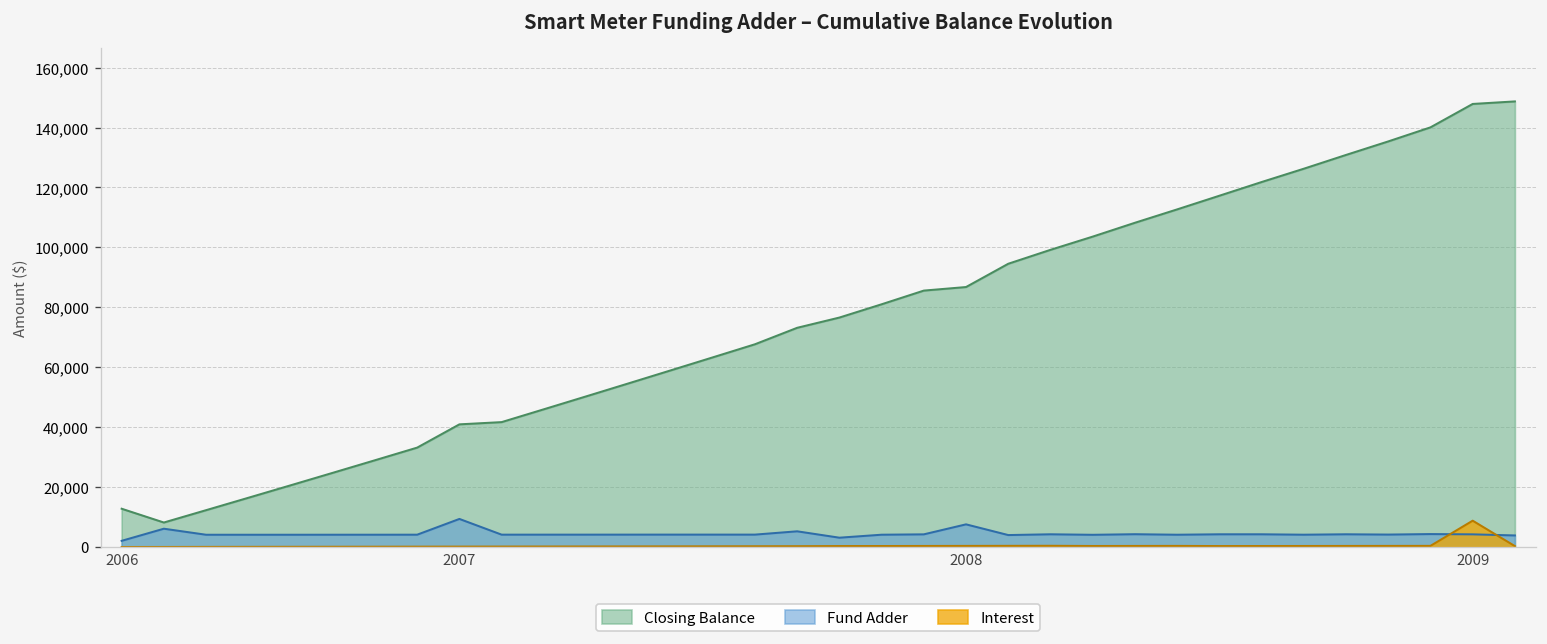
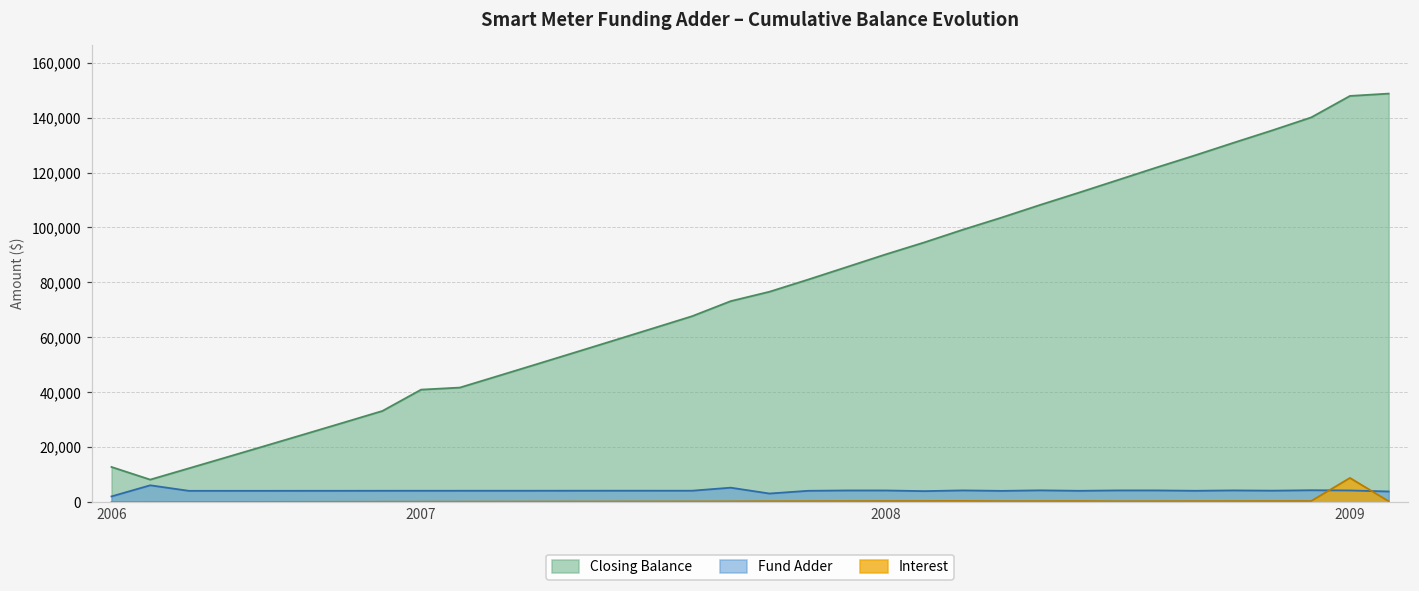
  {
    "Closing Balance": {
      "2006": "13,000",
      "2007": "41,000",
-     "2008": "87,000",
+     "2008": "90,000",
      "2009": "148,000"
    },
    "Fund Adder": {
      "2006": "2,000",
-     "2007": "9,000",
-     "2008": "8,000",
+     "2007": "4,000",
+     "2008": "4,000",
      "2009": "4,000"
    },
    "Interest": {
      "2006": "0",
      "2007": "0",
      "2008": "0",
      "2009": "9,000"
    }
  }
